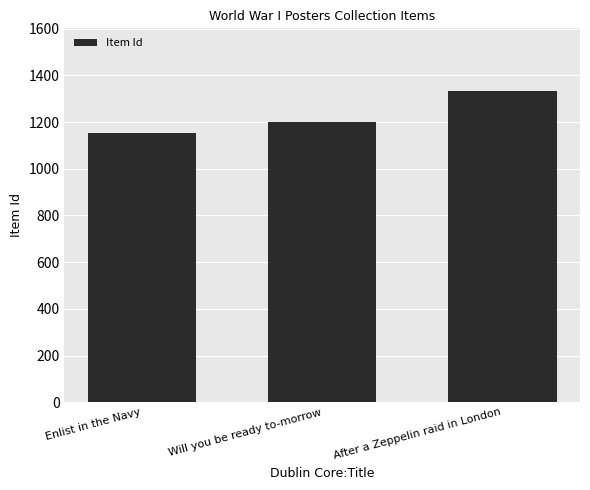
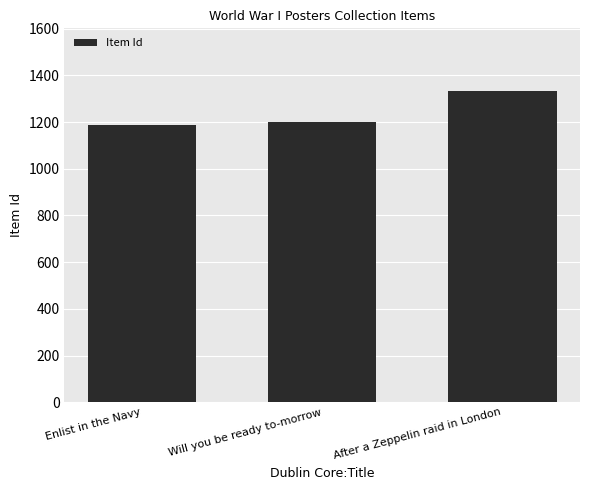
  {
-   "Enlist in the Navy": 1150,
+   "Enlist in the Navy": 1190,
    "Will you be ready to-morrow": 1200,
    "After a Zeppelin raid in London": 1340
  }
